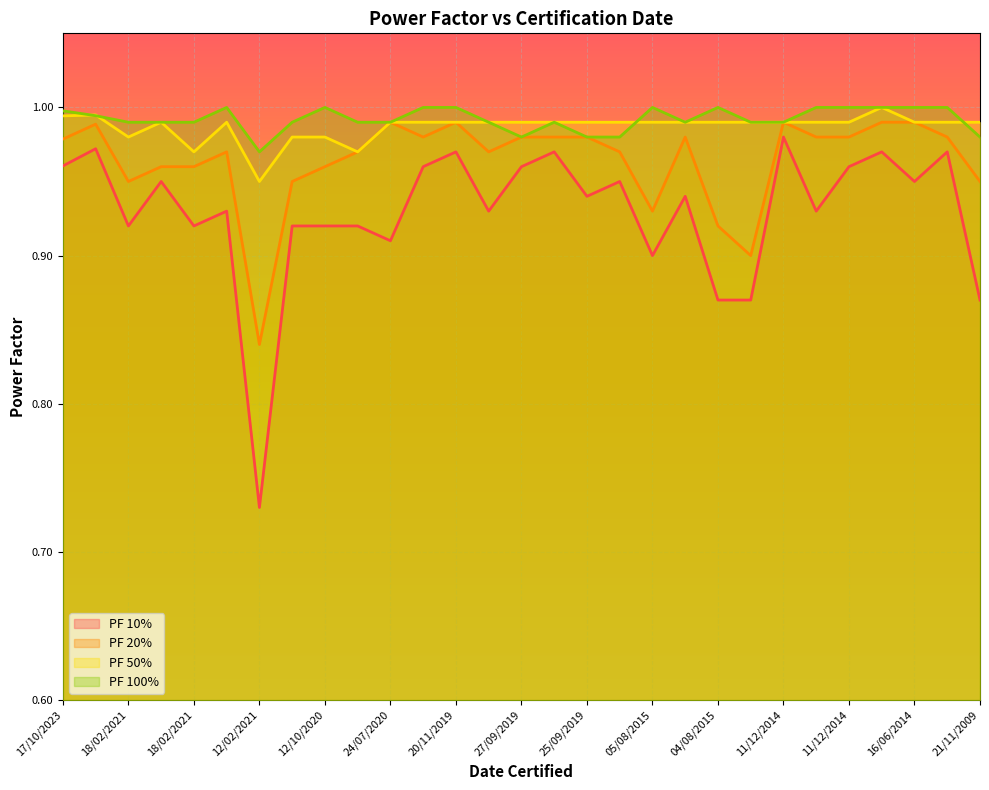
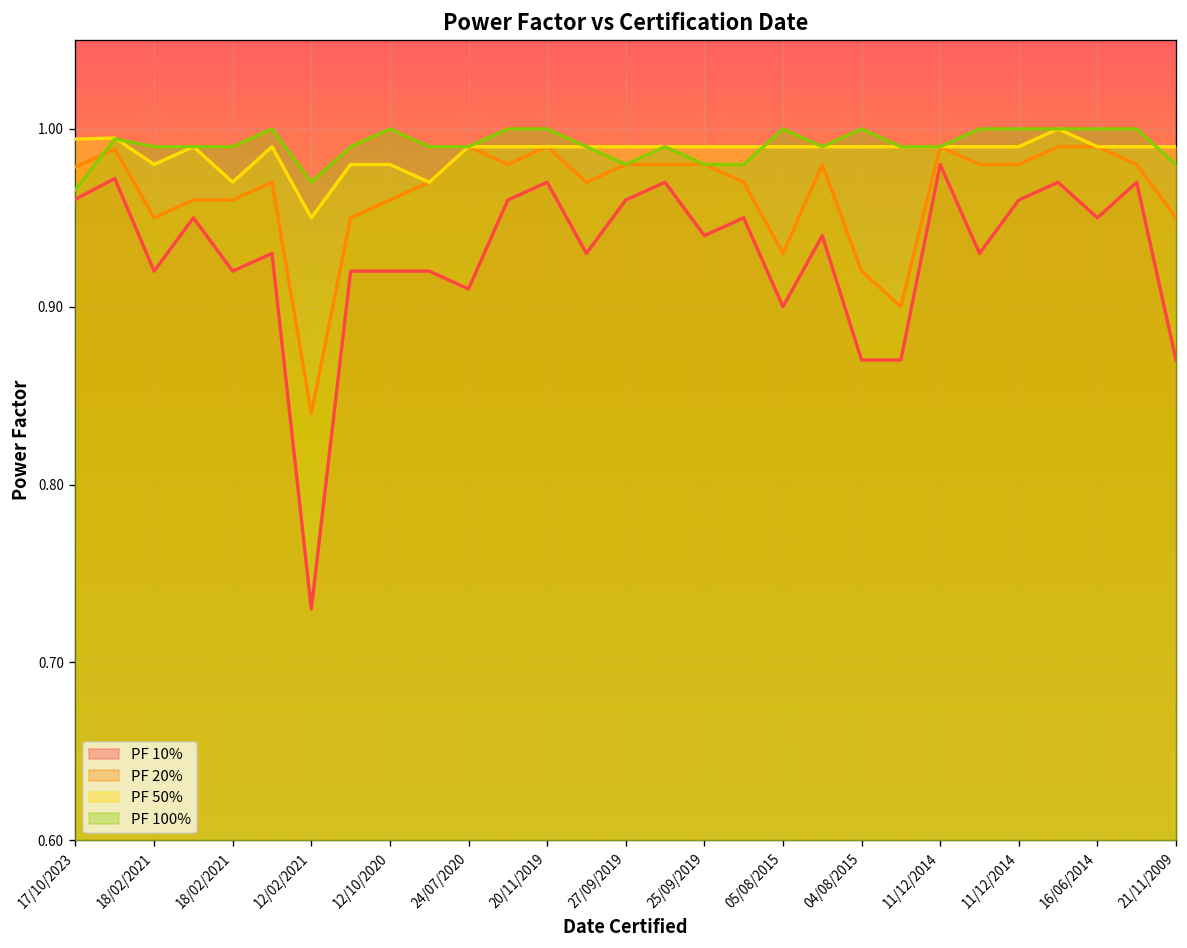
  {
    "PF 100%": {
-     "17/10/2023": 0.998,
+     "17/10/2023": 0.966,
      "04/08/2015": 1.000,
      "21/11/2009": 0.980
    }
  }
